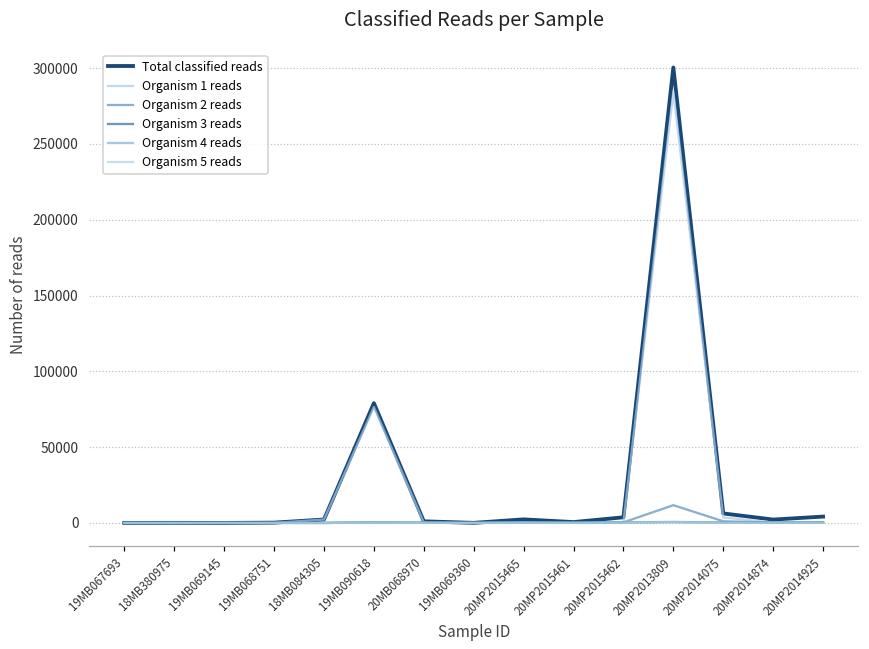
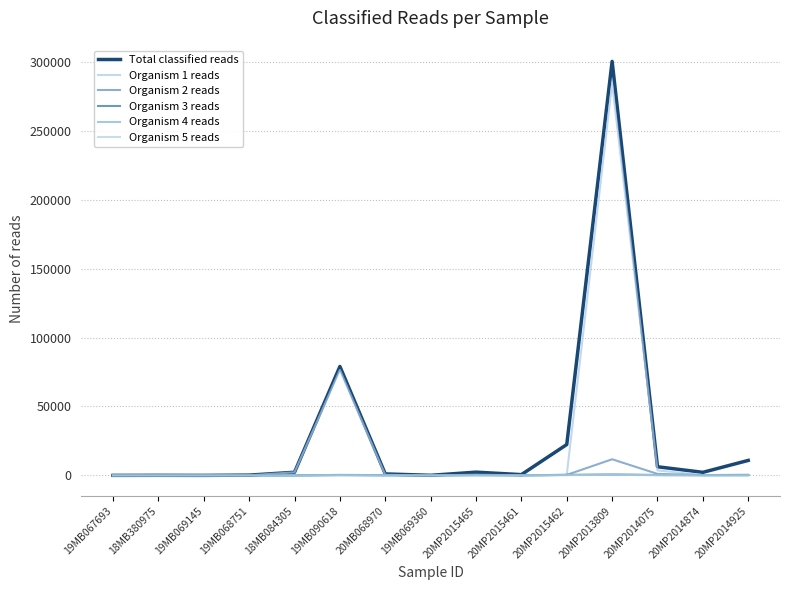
  {
    "Total classified reads": {
      "19MB090618": 79000,
      "20MP2015465": 2000,
-     "20MP2015462": 4000,
+     "20MP2015462": 22000,
      "20MP2013809": 300000,
      "20MP2014075": 6000,
      "20MP2014874": 2000,
-     "20MP2014925": 4000
+     "20MP2014925": 11000
    }
  }
